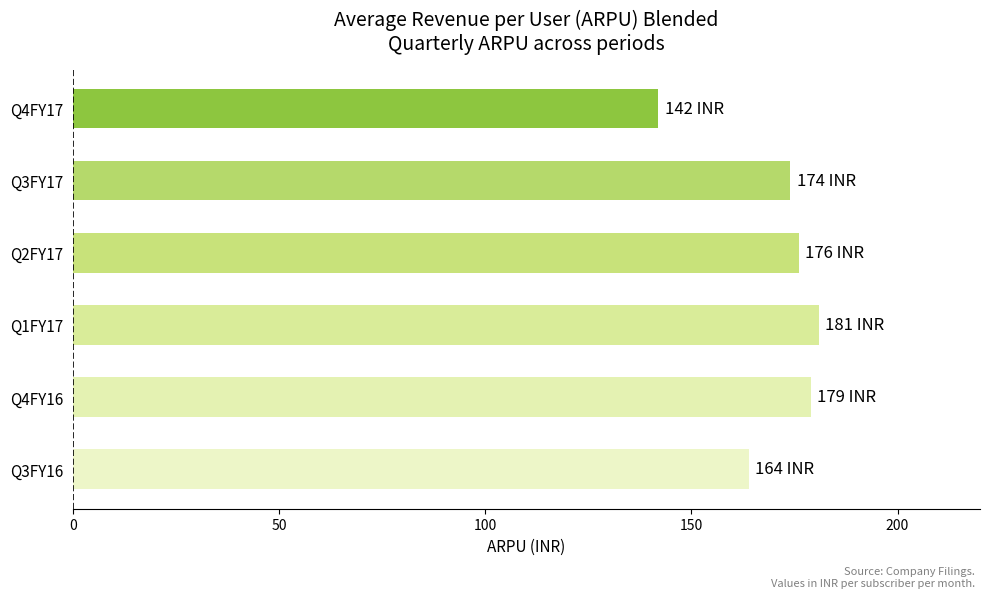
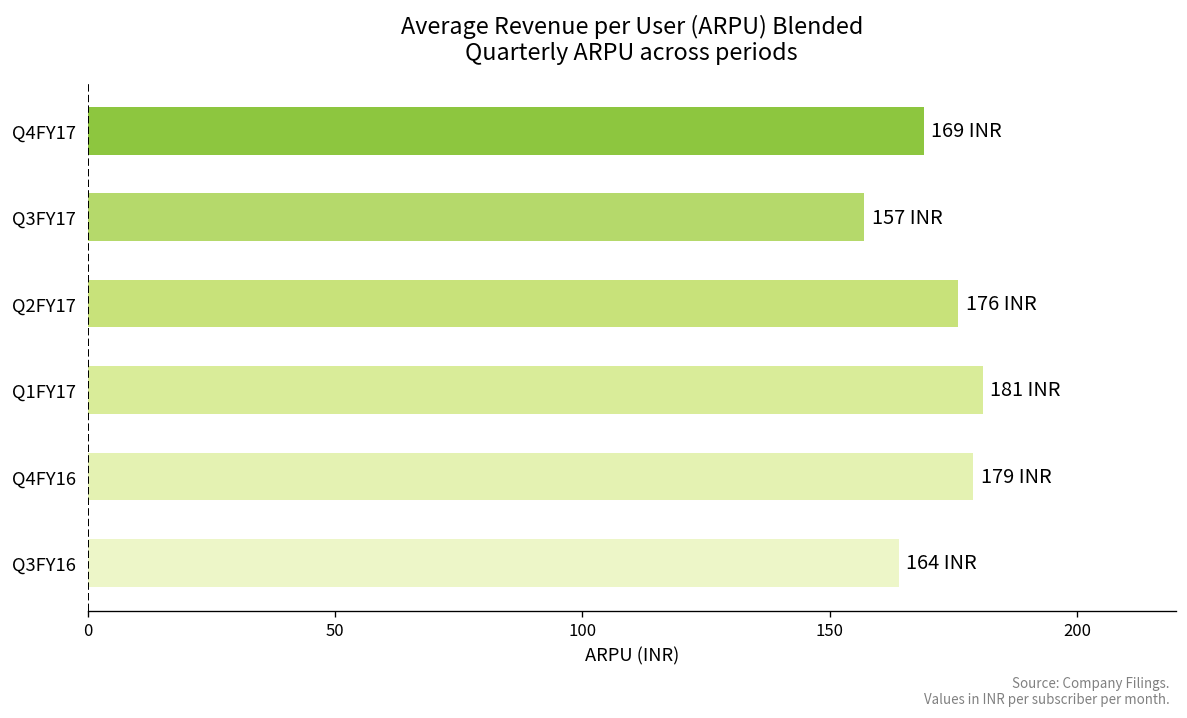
  {
-   "Q4FY17": 142,
-   "Q3FY17": 174,
+   "Q4FY17": 169,
+   "Q3FY17": 157,
    "Q2FY17": 176,
    "Q1FY17": 181,
    "Q4FY16": 179,
    "Q3FY16": 164
  }
